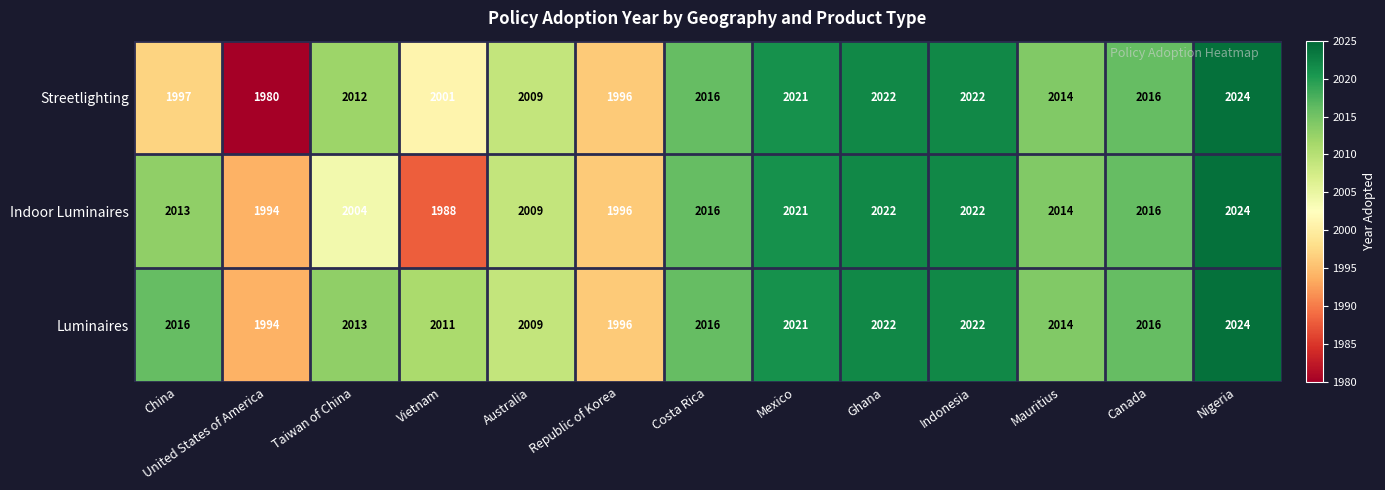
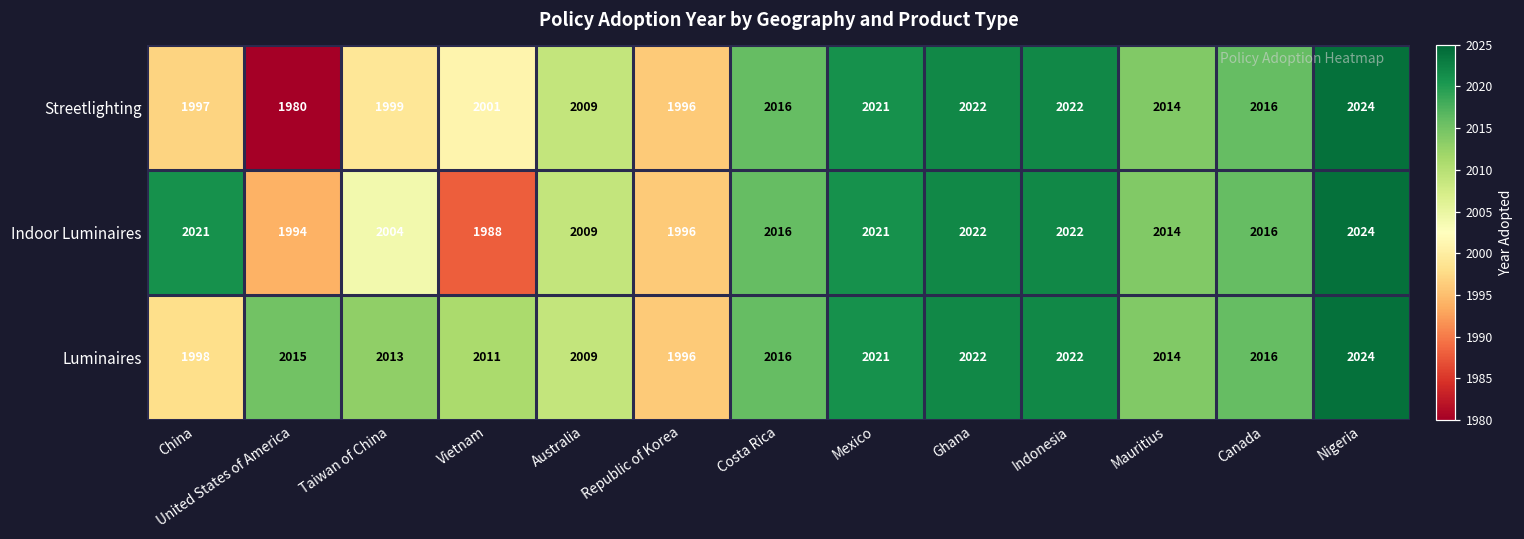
  {
    "Streetlighting": {
      "China": 1997,
      "United States of America": 1980,
-     "Taiwan of China": 2012,
+     "Taiwan of China": 1999,
      "Vietnam": 2001,
      "Australia": 2009,
      "Republic of Korea": 1996,
      "Costa Rica": 2016,
      "Mexico": 2021,
      "Ghana": 2022,
      "Indonesia": 2022,
      "Mauritius": 2014,
      "Nigeria": 2024
    },
    "Indoor Luminaires": {
-     "China": 2013,
+     "China": 2021,
      "United States of America": 1994,
      "Taiwan of China": 2004,
      "Vietnam": 1988,
      "Australia": 2009,
      "Republic of Korea": 1996,
      "Costa Rica": 2016,
      "Mexico": 2021,
      "Ghana": 2022,
      "Indonesia": 2022,
      "Mauritius": 2014,
      "Canada": 2016,
      "Nigeria": 2024
    },
    "Luminaires": {
-     "China": 2016,
-     "United States of America": 1994,
+     "China": 1998,
+     "United States of America": 2015,
      "Taiwan of China": 2013,
      "Vietnam": 2011,
      "Australia": 2009,
      "Republic of Korea": 1996,
      "Costa Rica": 2016,
      "Mexico": 2021,
      "Ghana": 2022,
      "Indonesia": 2022,
      "Mauritius": 2014,
      "Canada": 2016,
      "Nigeria": 2024
    }
  }
